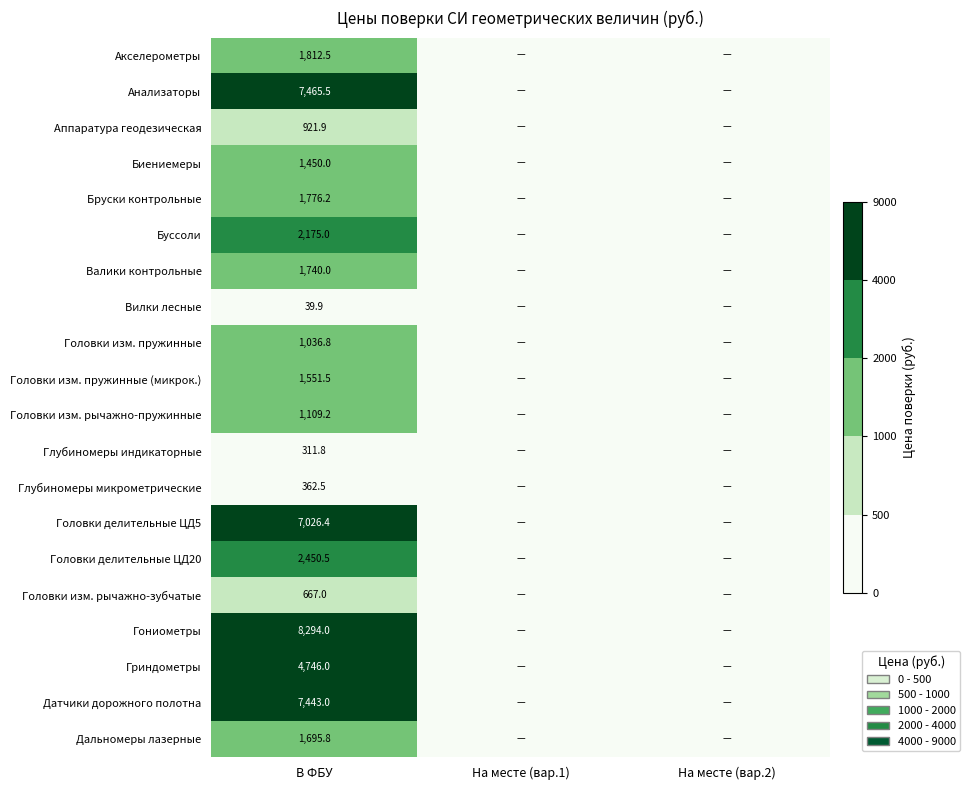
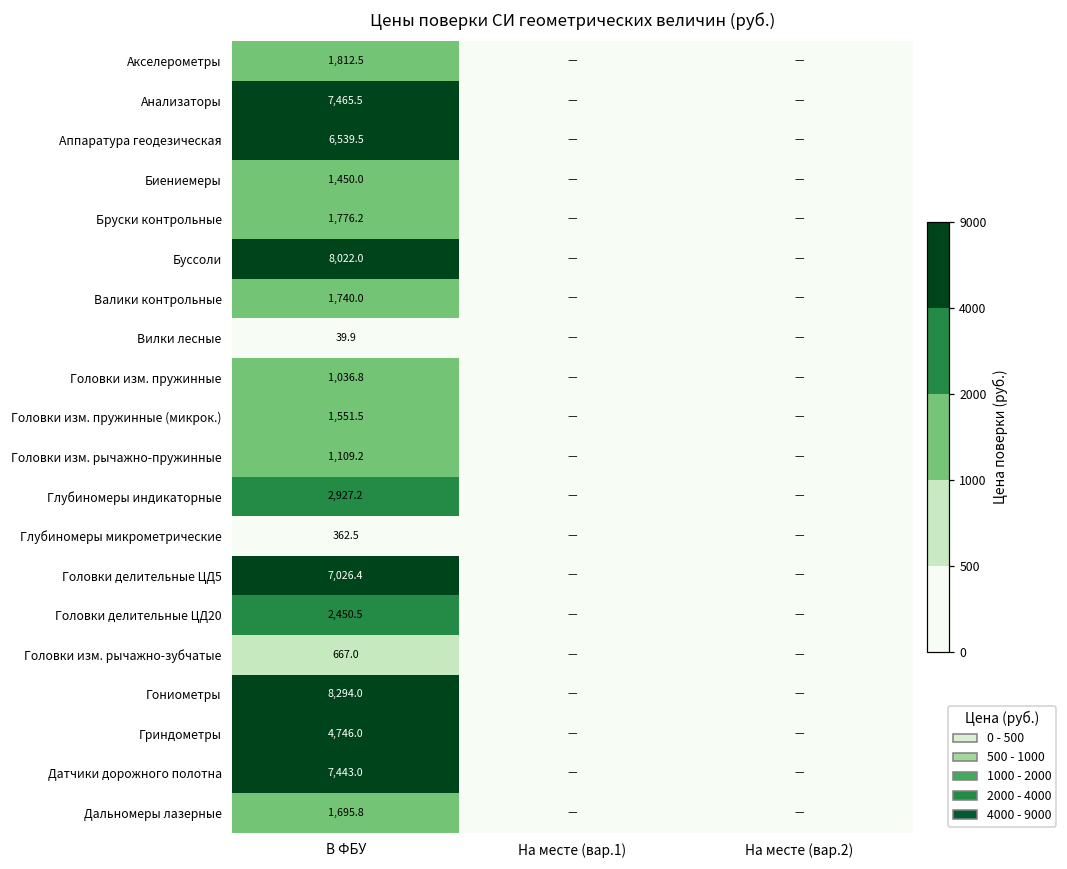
  {
    "Акселерометры": {
      "В ФБУ": "1,812.5"
    },
    "Анализаторы": {
      "В ФБУ": "7,465.5"
    },
    "Аппаратура геодезическая": {
-     "В ФБУ": "921.9"
+     "В ФБУ": "6,539.5"
    },
    "Биениемеры": {
      "В ФБУ": "1,450.0"
    },
    "Бруски контрольные": {
      "В ФБУ": "1,776.2"
    },
    "Буссоли": {
-     "В ФБУ": "2,175.0"
+     "В ФБУ": "8,022.0"
    },
    "Валики контрольные": {
      "В ФБУ": "1,740.0"
    },
    "Вилки лесные": {
      "В ФБУ": "39.9"
    },
    "Головки изм. пружинные": {
      "В ФБУ": "1,036.8"
    },
    "Головки изм. пружинные (микрок.)": {
      "В ФБУ": "1,551.5"
    },
    "Головки изм. рычажно-пружинные": {
      "В ФБУ": "1,109.2"
    },
    "Глубиномеры индикаторные": {
-     "В ФБУ": "311.8"
+     "В ФБУ": "2,927.2"
    },
    "Глубиномеры микрометрические": {
      "В ФБУ": "362.5"
    },
    "Головки делительные ЦД5": {
      "В ФБУ": "7,026.4"
    },
    "Головки делительные ЦД20": {
      "В ФБУ": "2,450.5"
    },
    "Головки изм. рычажно-зубчатые": {
      "В ФБУ": "667.0"
    },
    "Гониометры": {
      "В ФБУ": "8,294.0"
    },
    "Гриндометры": {
      "В ФБУ": "4,746.0"
    },
    "Датчики дорожного полотна": {
      "В ФБУ": "7,443.0"
    },
    "Дальномеры лазерные": {
      "В ФБУ": "1,695.8"
    }
  }
